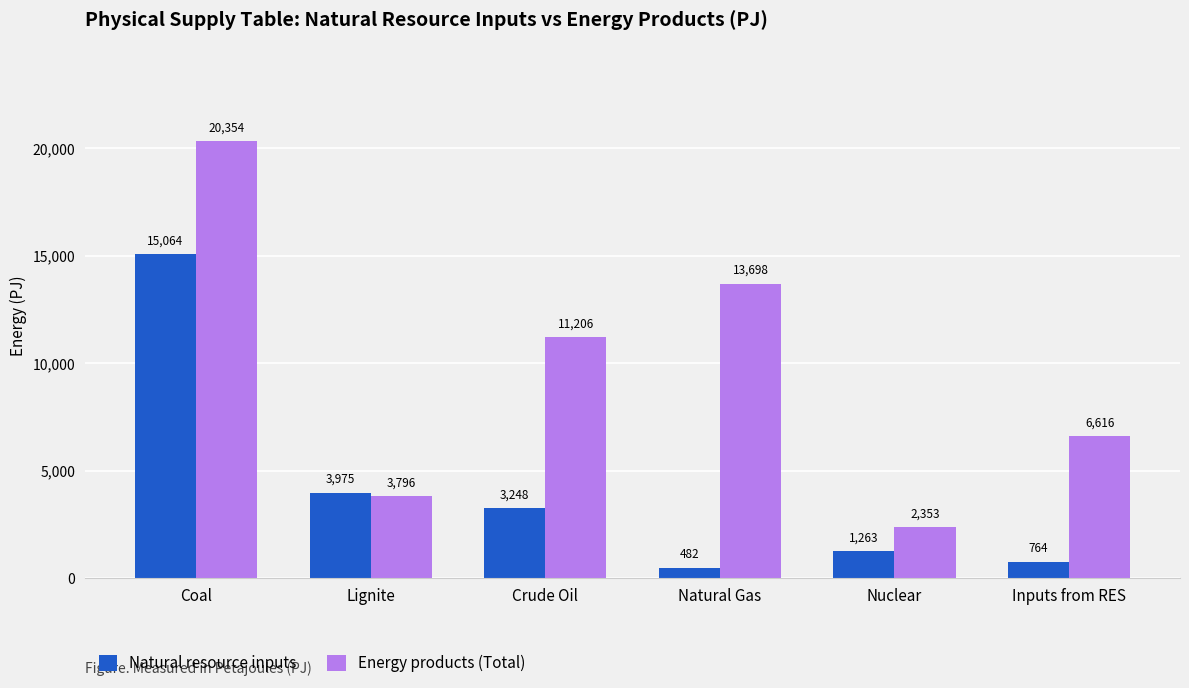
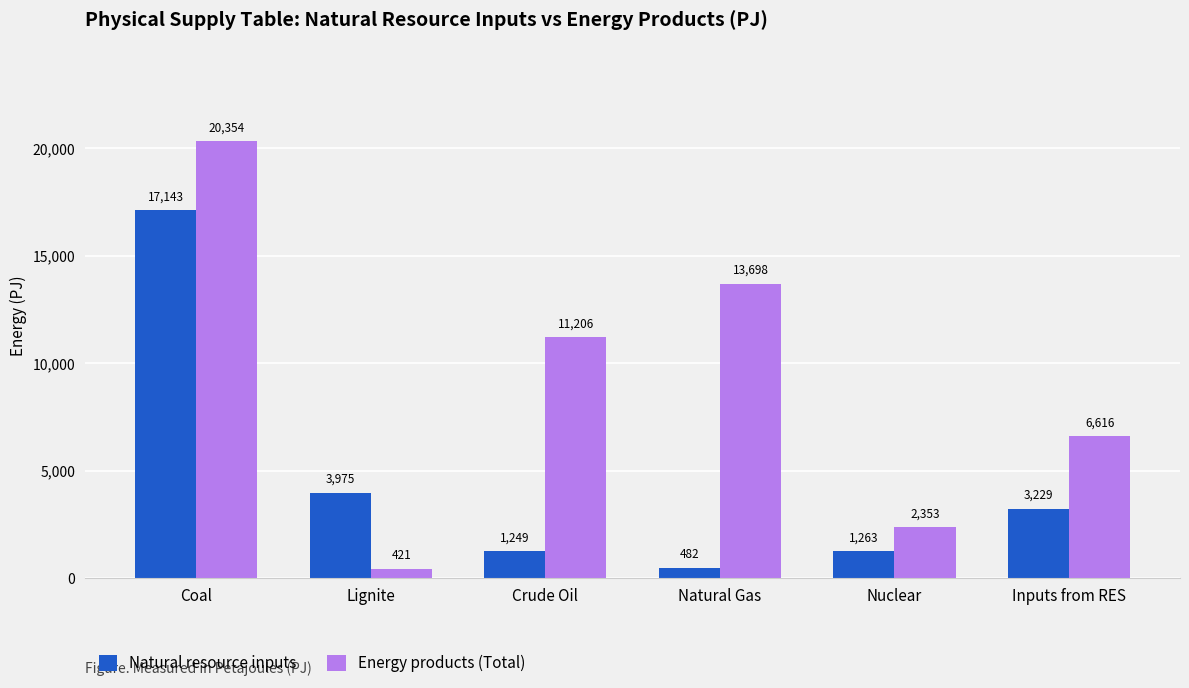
  {
    "Natural resource inputs": {
-     "Coal": "15,064",
+     "Coal": "17,143",
      "Lignite": "3,975",
-     "Crude Oil": "3,248",
+     "Crude Oil": "1,249",
      "Natural Gas": "482",
      "Nuclear": "1,263",
-     "Inputs from RES": "764"
+     "Inputs from RES": "3,229"
    },
    "Energy products (Total)": {
      "Coal": "20,354",
-     "Lignite": "3,796",
+     "Lignite": "421",
      "Crude Oil": "11,206",
      "Natural Gas": "13,698",
      "Nuclear": "2,353",
      "Inputs from RES": "6,616"
    }
  }
